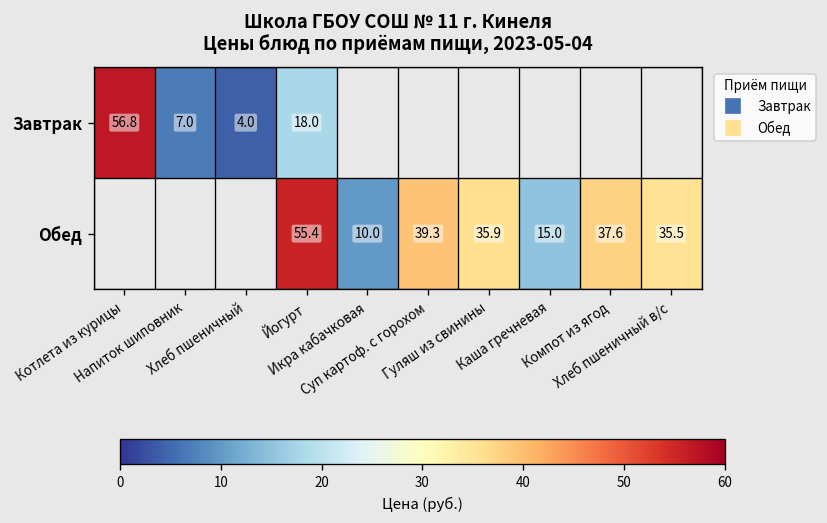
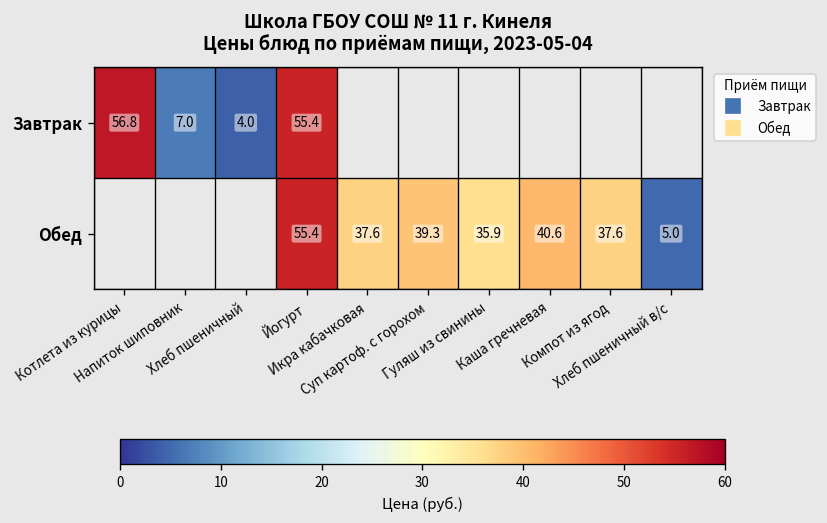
  {
    "Завтрак": {
-     "Йогурт": 18.0
+     "Йогурт": 55.4
    },
    "Обед": {
-     "Икра кабачковая": 10.0,
-     "Каша гречневая": 15.0,
-     "Хлеб пшеничный в/с": 35.5
+     "Икра кабачковая": 37.6,
+     "Каша гречневая": 40.6,
+     "Хлеб пшеничный в/с": 5.0
    }
  }
